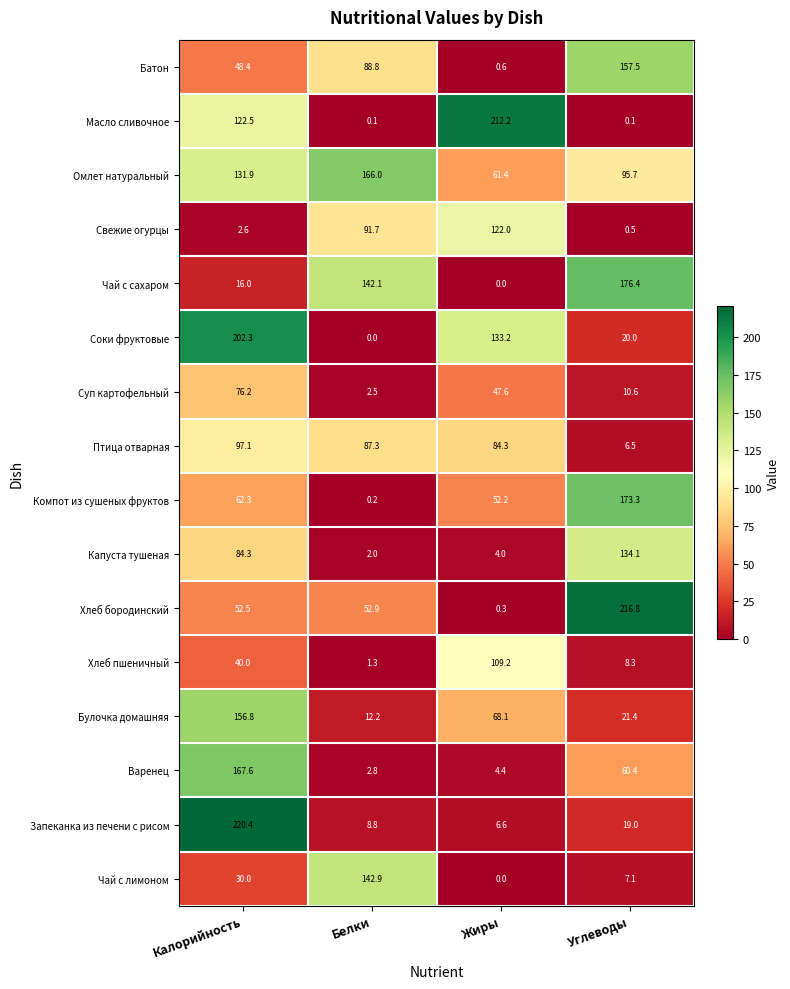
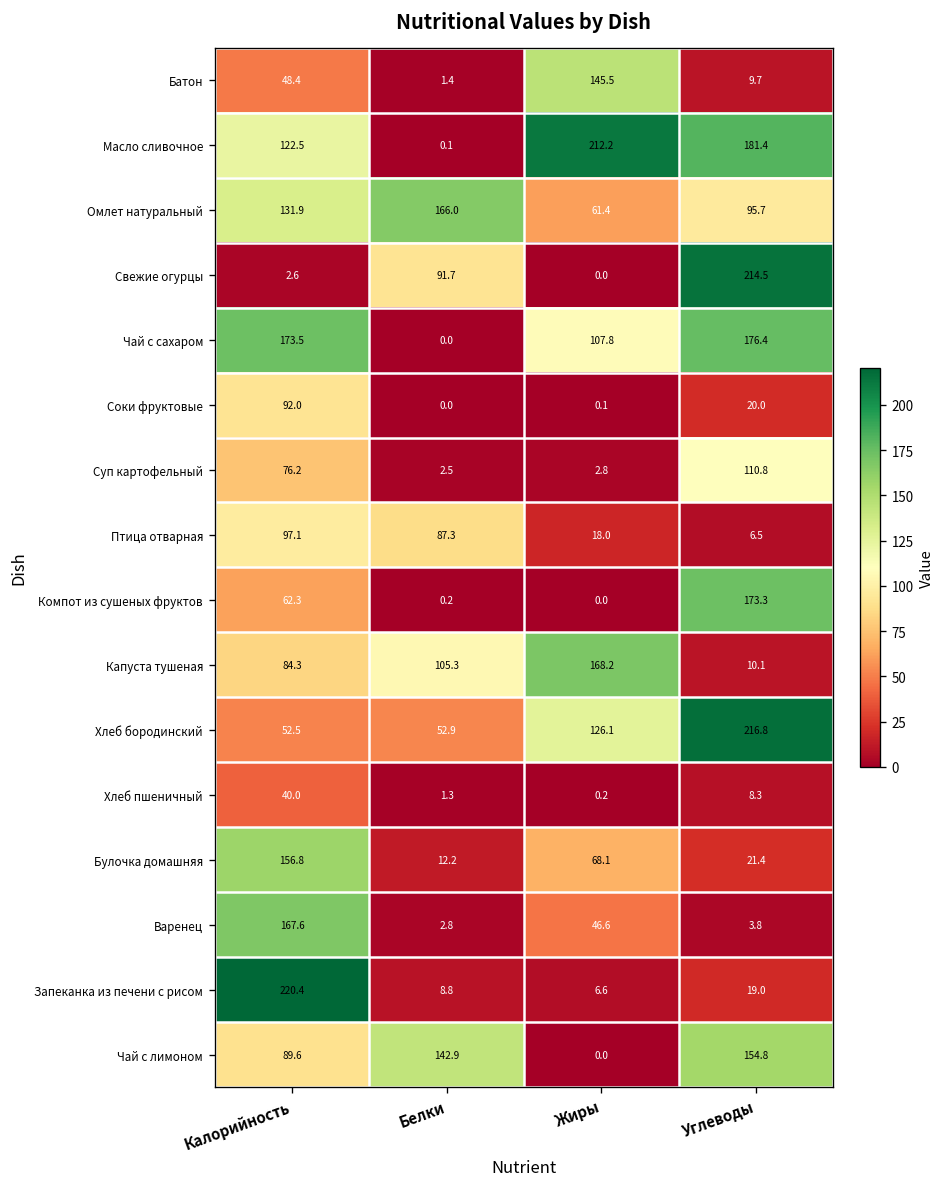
  {
    "Батон": {
      "Калорийность": 48.4,
-     "Белки": 88.8,
-     "Жиры": 0.6,
-     "Углеводы": 157.5
+     "Белки": 1.4,
+     "Жиры": 145.5,
+     "Углеводы": 9.7
    },
    "Масло сливочное": {
      "Калорийность": 122.5,
      "Белки": 0.1,
      "Жиры": 212.2,
-     "Углеводы": 0.1
+     "Углеводы": 181.4
    },
    "Омлет натуральный": {
      "Калорийность": 131.9,
      "Белки": 166.0,
      "Жиры": 61.4,
      "Углеводы": 95.7
    },
    "Свежие огурцы": {
      "Калорийность": 2.6,
      "Белки": 91.7,
-     "Жиры": 122.0,
-     "Углеводы": 0.5
+     "Жиры": 0.0,
+     "Углеводы": 214.5
    },
    "Чай с сахаром": {
-     "Калорийность": 16.0,
-     "Белки": 142.1,
-     "Жиры": 0.0,
+     "Калорийность": 173.5,
+     "Белки": 0.0,
+     "Жиры": 107.8,
      "Углеводы": 176.4
    },
    "Соки фруктовые": {
-     "Калорийность": 202.3,
+     "Калорийность": 92.0,
      "Белки": 0.0,
-     "Жиры": 133.2,
+     "Жиры": 0.1,
      "Углеводы": 20.0
    },
    "Суп картофельный": {
      "Калорийность": 76.2,
      "Белки": 2.5,
-     "Жиры": 47.6,
-     "Углеводы": 10.6
+     "Жиры": 2.8,
+     "Углеводы": 110.8
    },
    "Птица отварная": {
      "Калорийность": 97.1,
      "Белки": 87.3,
-     "Жиры": 84.3,
+     "Жиры": 18.0,
      "Углеводы": 6.5
    },
    "Компот из сушеных фруктов": {
      "Калорийность": 62.3,
      "Белки": 0.2,
-     "Жиры": 52.2,
+     "Жиры": 0.0,
      "Углеводы": 173.3
    },
    "Капуста тушеная": {
      "Калорийность": 84.3,
-     "Белки": 2.0,
-     "Жиры": 4.0,
-     "Углеводы": 134.1
+     "Белки": 105.3,
+     "Жиры": 168.2,
+     "Углеводы": 10.1
    },
    "Хлеб бородинский": {
      "Калорийность": 52.5,
      "Белки": 52.9,
-     "Жиры": 0.3,
+     "Жиры": 126.1,
      "Углеводы": 216.8
    },
    "Хлеб пшеничный": {
      "Калорийность": 40.0,
      "Белки": 1.3,
-     "Жиры": 109.2,
+     "Жиры": 0.2,
      "Углеводы": 8.3
    },
    "Булочка домашняя": {
      "Калорийность": 156.8,
      "Белки": 12.2,
      "Жиры": 68.1,
      "Углеводы": 21.4
    },
    "Варенец": {
      "Калорийность": 167.6,
      "Белки": 2.8,
-     "Жиры": 4.4,
-     "Углеводы": 60.4
+     "Жиры": 46.6,
+     "Углеводы": 3.8
    },
    "Запеканка из печени с рисом": {
      "Калорийность": 220.4,
      "Белки": 8.8,
      "Жиры": 6.6,
      "Углеводы": 19.0
    },
    "Чай с лимоном": {
-     "Калорийность": 30.0,
+     "Калорийность": 89.6,
      "Белки": 142.9,
      "Жиры": 0.0,
-     "Углеводы": 7.1
+     "Углеводы": 154.8
    }
  }
